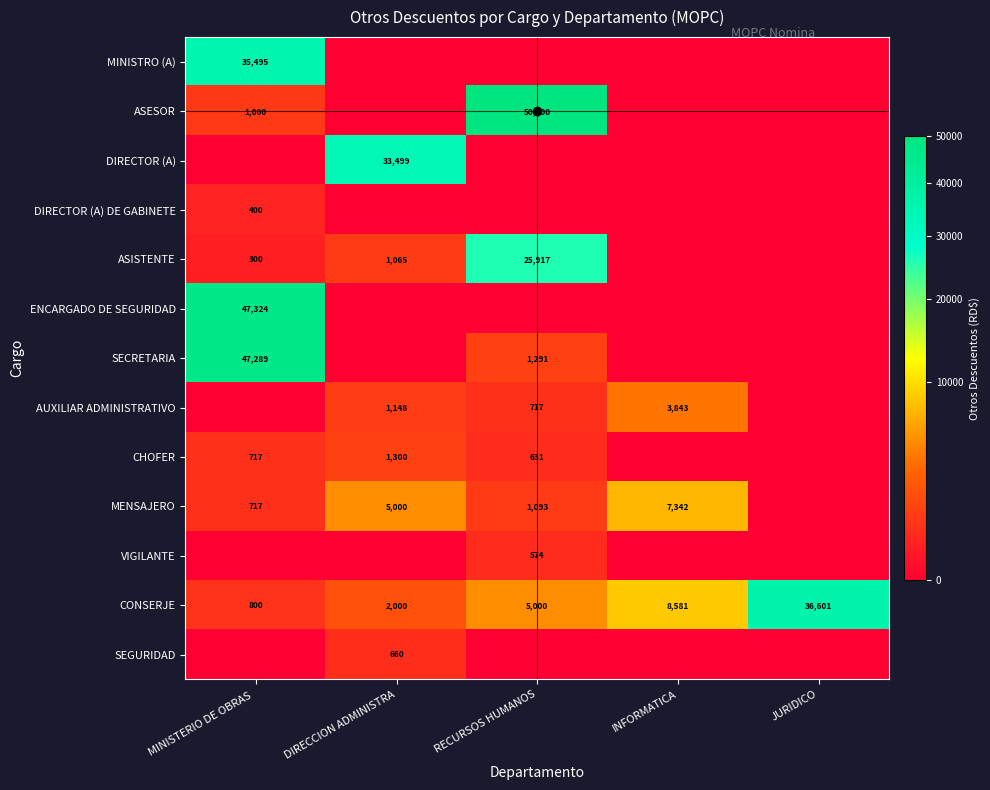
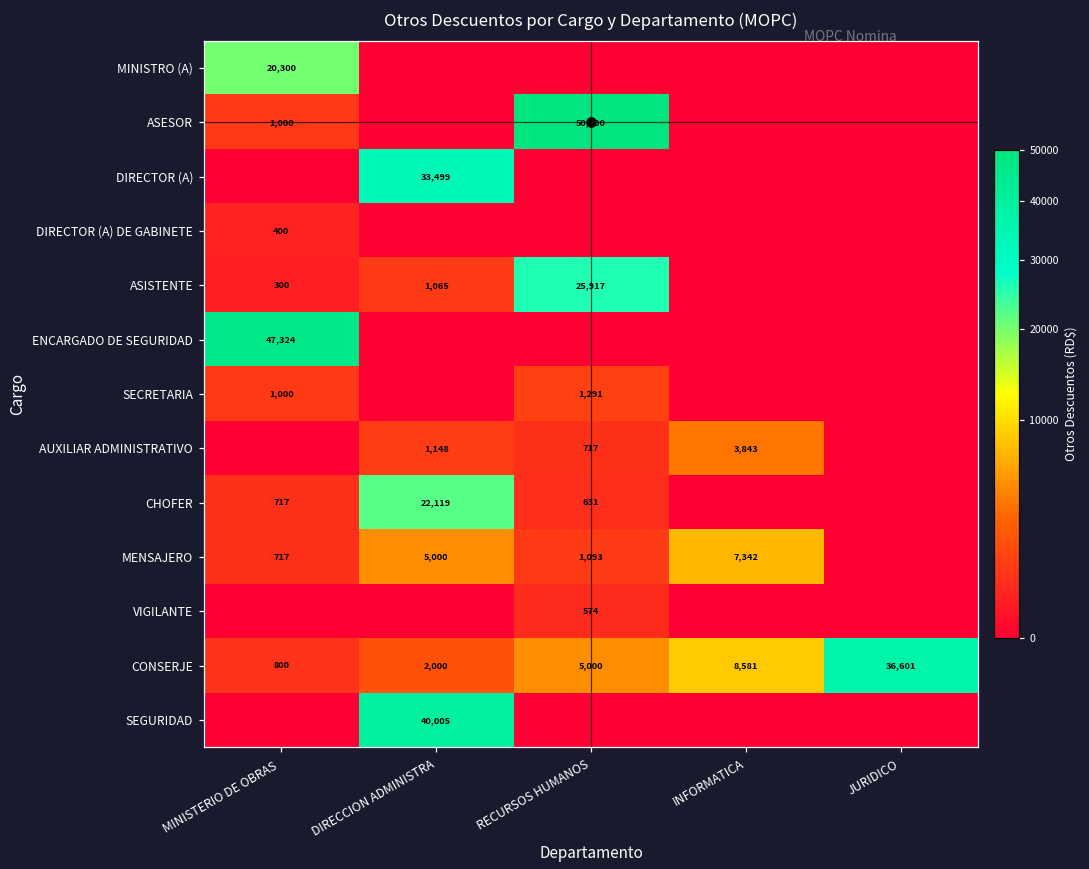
  {
    "MINISTRO (A)": {
-     "MINISTERIO DE OBRAS": "35,495"
+     "MINISTERIO DE OBRAS": "20,300"
    },
    "ASESOR": {
      "MINISTERIO DE OBRAS": "1,000"
    },
    "DIRECTOR (A)": {
      "DIRECCION ADMINISTRA": "33,499"
    },
    "DIRECTOR (A) DE GABINETE": {
      "MINISTERIO DE OBRAS": "400"
    },
    "ASISTENTE": {
      "MINISTERIO DE OBRAS": "300",
      "DIRECCION ADMINISTRA": "1,065",
      "RECURSOS HUMANOS": "25,917"
    },
    "ENCARGADO DE SEGURIDAD": {
      "MINISTERIO DE OBRAS": "47,324"
    },
    "SECRETARIA": {
-     "MINISTERIO DE OBRAS": "47,289",
+     "MINISTERIO DE OBRAS": "1,000",
      "RECURSOS HUMANOS": "1,291"
    },
    "AUXILIAR ADMINISTRATIVO": {
      "DIRECCION ADMINISTRA": "1,148",
      "RECURSOS HUMANOS": "717",
      "INFORMATICA": "3,843"
    },
    "CHOFER": {
      "MINISTERIO DE OBRAS": "717",
-     "DIRECCION ADMINISTRA": "1,300",
+     "DIRECCION ADMINISTRA": "22,119",
      "RECURSOS HUMANOS": "631"
    },
    "MENSAJERO": {
      "MINISTERIO DE OBRAS": "717",
      "DIRECCION ADMINISTRA": "5,000",
      "RECURSOS HUMANOS": "1,093",
      "INFORMATICA": "7,342"
    },
    "VIGILANTE": {
      "RECURSOS HUMANOS": "574"
    },
    "CONSERJE": {
      "MINISTERIO DE OBRAS": "800",
      "DIRECCION ADMINISTRA": "2,000",
      "RECURSOS HUMANOS": "5,000",
      "INFORMATICA": "8,581",
      "JURIDICO": "36,601"
    },
    "SEGURIDAD": {
-     "DIRECCION ADMINISTRA": "660"
+     "DIRECCION ADMINISTRA": "40,005"
    }
  }
